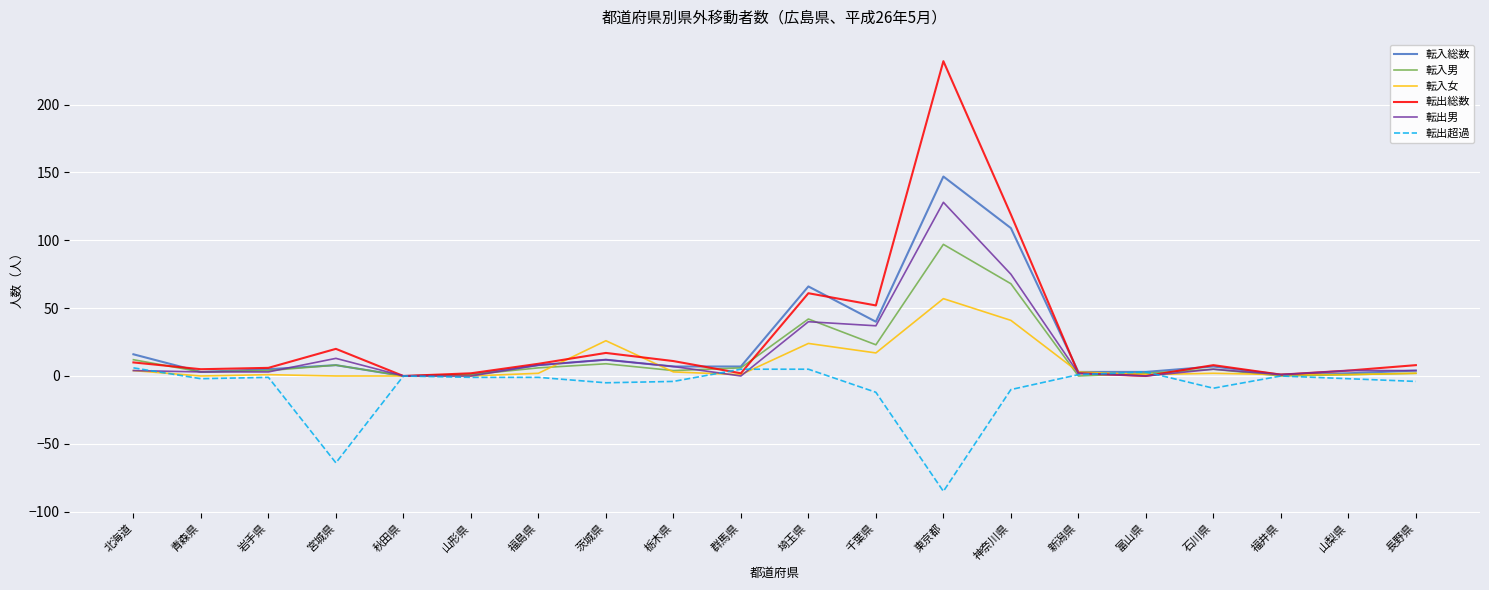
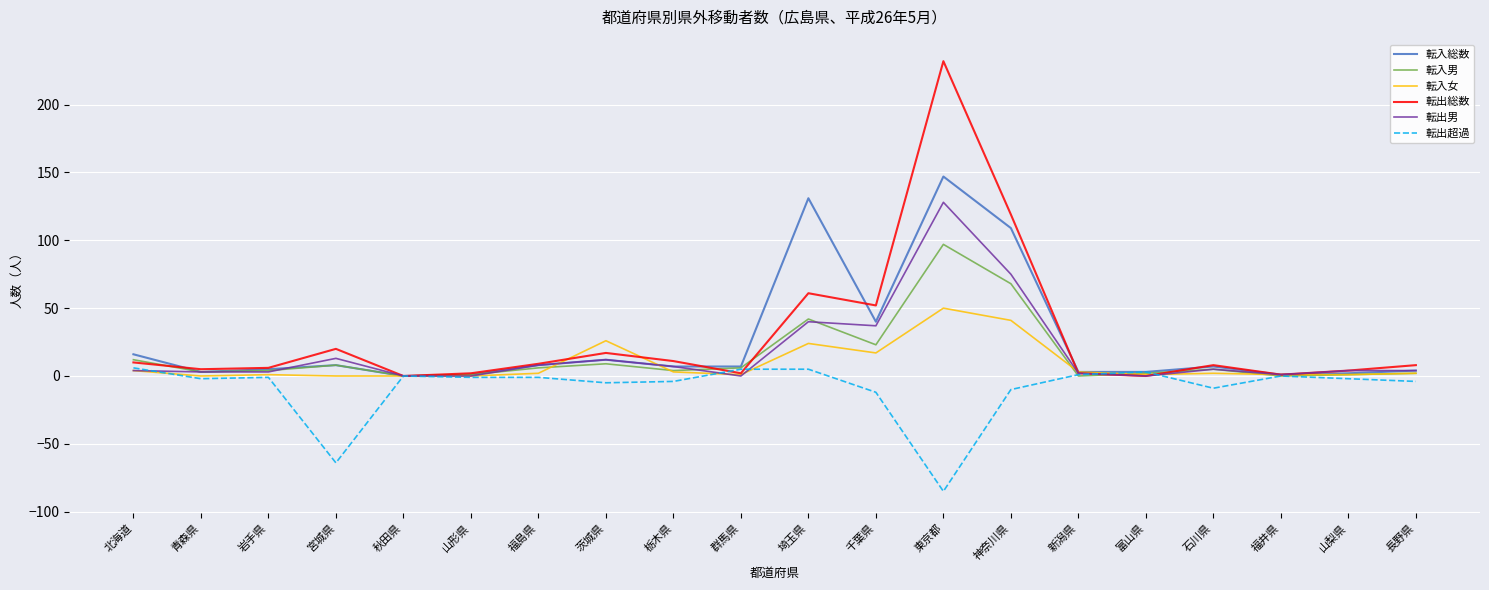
  {
    "転入総数": {
      "北海道": 16,
-     "埼玉県": 66,
+     "埼玉県": 131,
      "千葉県": 40,
      "東京都": 147,
      "神奈川県": 109
    },
    "転入男": {
      "北海道": 12,
      "福島県": 6,
      "茨城県": 9,
      "埼玉県": 42,
      "千葉県": 23,
      "東京都": 97,
      "神奈川県": 68
    },
    "転入女": {
      "青森県": 0,
      "岩手県": 1,
      "宮城県": 0,
      "福島県": 2,
      "茨城県": 26,
      "埼玉県": 24,
      "千葉県": 17,
-     "東京都": 57,
+     "東京都": 50,
      "神奈川県": 41,
      "石川県": 2
    },
    "転出総数": {
      "北海道": 10,
      "青森県": 5,
      "宮城県": 20,
      "茨城県": 17,
      "栃木県": 11,
      "埼玉県": 61,
      "千葉県": 52,
      "東京都": 232,
      "神奈川県": 119,
      "長野県": 8
    },
    "転出男": {
      "宮城県": 13,
      "埼玉県": 40,
      "千葉県": 37,
      "東京都": 128,
      "神奈川県": 75
    },
    "転出超過": {
      "北海道": 6,
      "青森県": -2,
      "岩手県": -1,
      "宮城県": -64,
      "福島県": -1,
      "茨城県": -5,
      "栃木県": -4,
      "埼玉県": 5,
      "千葉県": -12,
      "東京都": -85,
      "神奈川県": -10,
      "石川県": -9,
      "山梨県": -2,
      "長野県": -4
    }
  }
